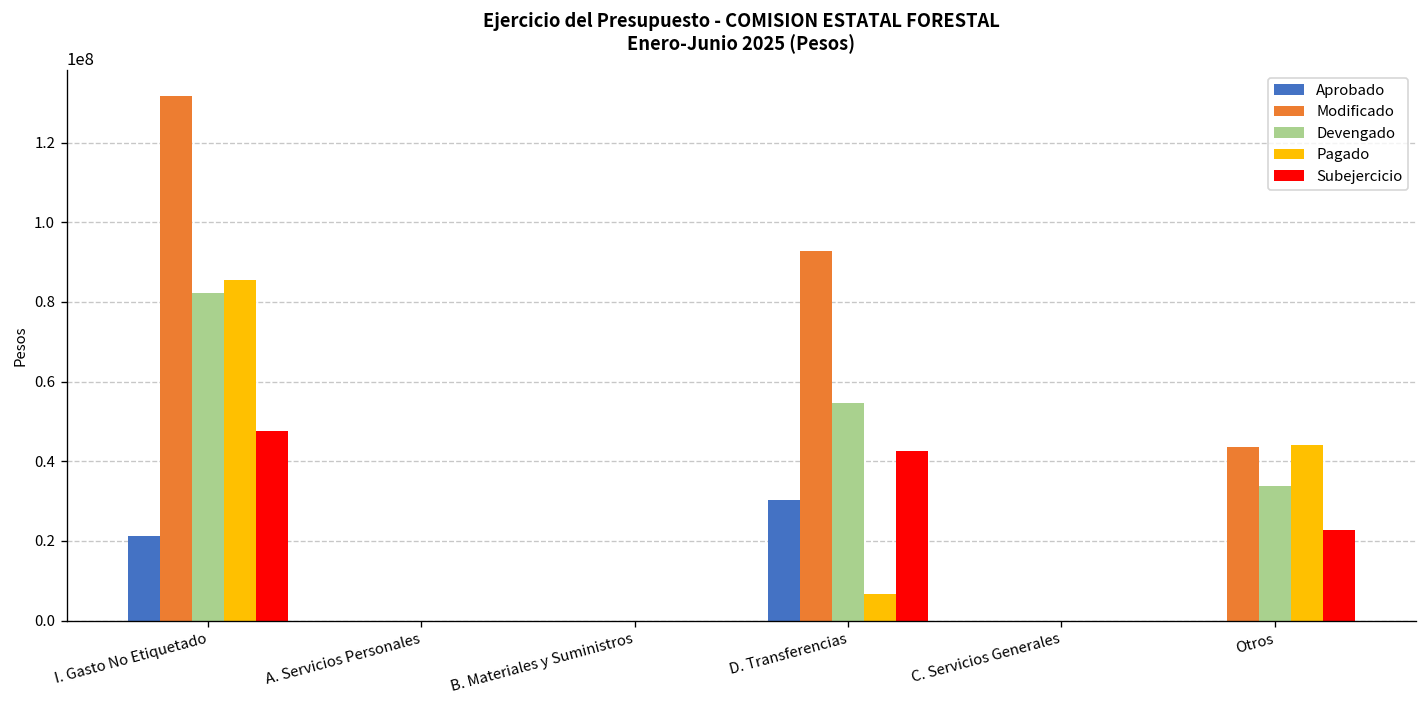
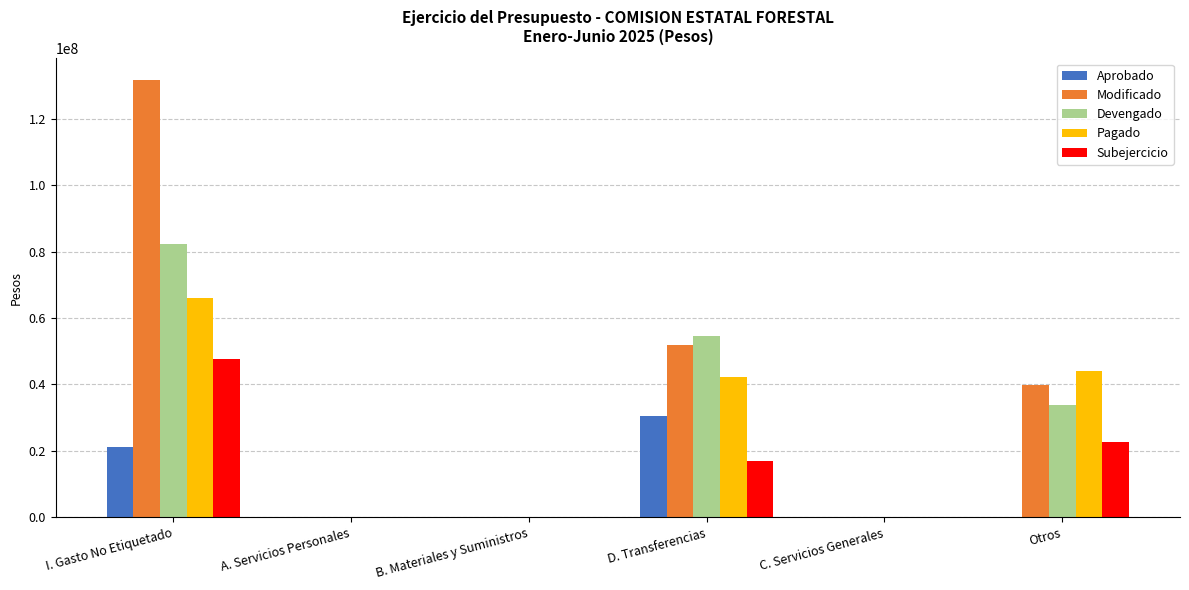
  {
    "Aprobado": {
      "I. Gasto No Etiquetado": 21000000,
      "A. Servicios Personales": 0,
      "B. Materiales y Suministros": 0,
      "D. Transferencias": 30000000,
      "C. Servicios Generales": 0,
      "Otros": 0
    },
    "Modificado": {
      "I. Gasto No Etiquetado": 132000000,
      "A. Servicios Personales": 0,
      "B. Materiales y Suministros": 0,
-     "D. Transferencias": 93000000,
+     "D. Transferencias": 52000000,
      "C. Servicios Generales": 0,
-     "Otros": 44000000
+     "Otros": 40000000
    },
    "Devengado": {
      "I. Gasto No Etiquetado": 82000000,
      "A. Servicios Personales": 0,
      "B. Materiales y Suministros": 0,
      "D. Transferencias": 55000000,
      "C. Servicios Generales": 0,
      "Otros": 34000000
    },
    "Pagado": {
-     "I. Gasto No Etiquetado": 86000000,
+     "I. Gasto No Etiquetado": 66000000,
      "A. Servicios Personales": 0,
      "B. Materiales y Suministros": 0,
-     "D. Transferencias": 7000000,
+     "D. Transferencias": 42000000,
      "C. Servicios Generales": 0,
      "Otros": 44000000
    },
    "Subejercicio": {
      "I. Gasto No Etiquetado": 48000000,
      "A. Servicios Personales": 0,
      "B. Materiales y Suministros": 0,
-     "D. Transferencias": 43000000,
+     "D. Transferencias": 17000000,
      "C. Servicios Generales": 0,
      "Otros": 23000000
    }
  }
